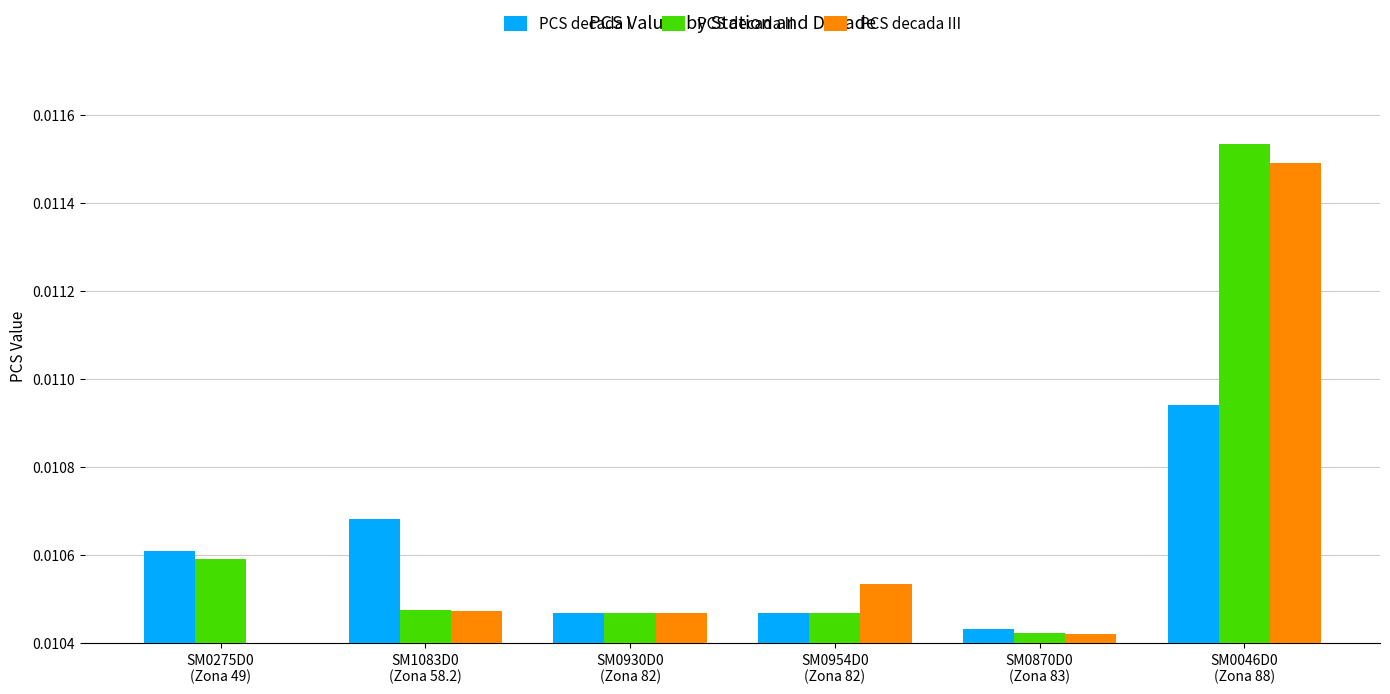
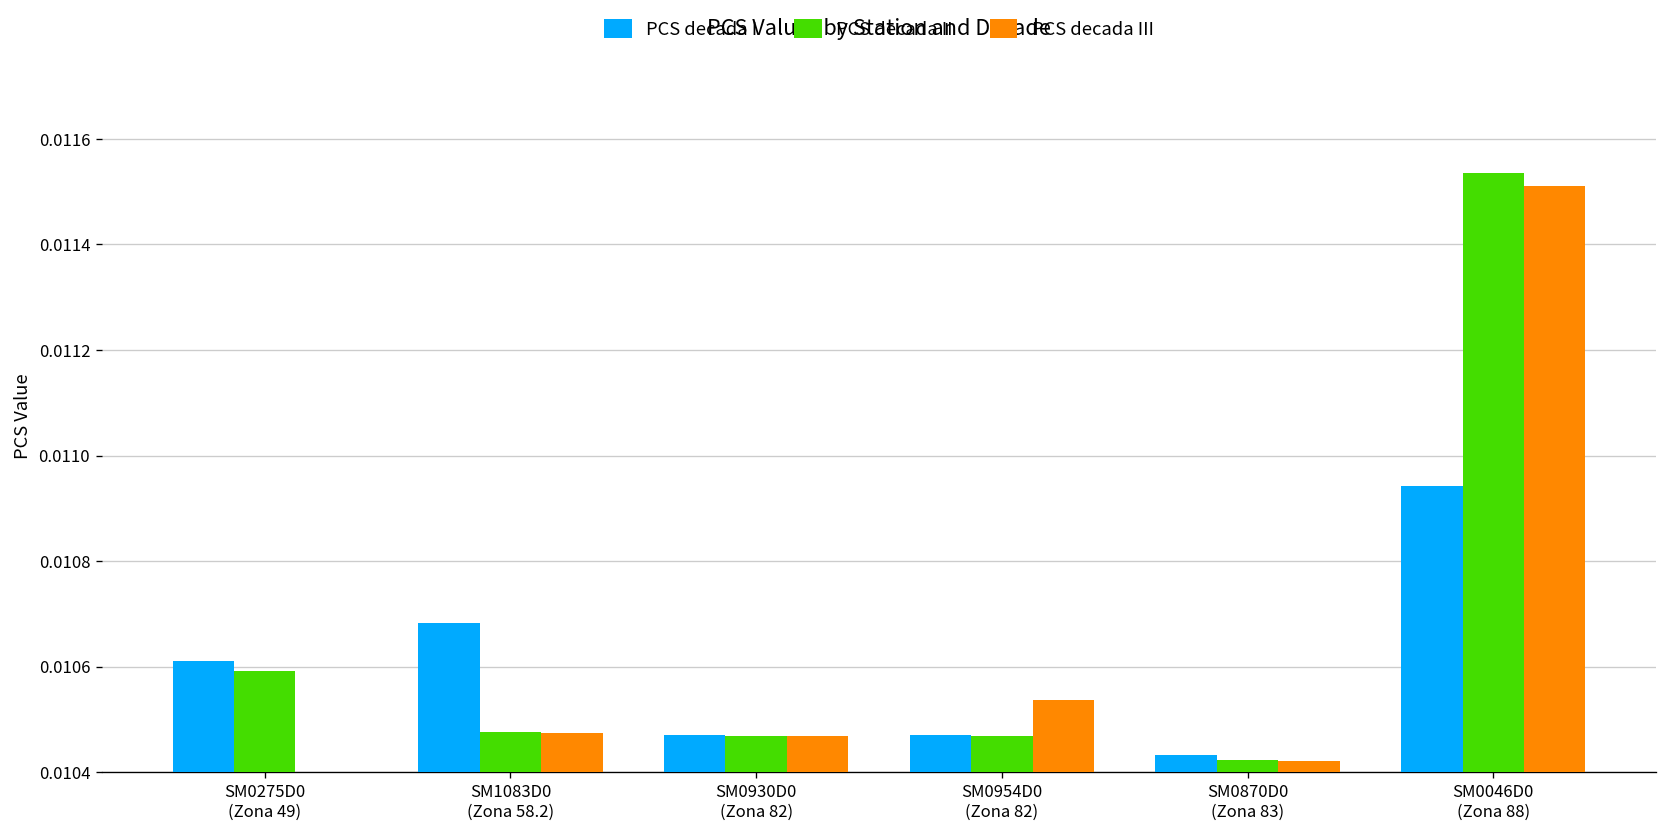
  {
    "PCS decada I": {
      "SM0275D0 (Zona 49)": 0.01061,
      "SM1083D0 (Zona 58.2)": 0.01068,
      "SM0930D0 (Zona 82)": 0.01047,
      "SM0954D0 (Zona 82)": 0.01047,
      "SM0870D0 (Zona 83)": 0.01043,
      "SM0046D0 (Zona 88)": 0.01094
    },
    "PCS decada II": {
      "SM0275D0 (Zona 49)": 0.01059,
      "SM1083D0 (Zona 58.2)": 0.01048,
      "SM0930D0 (Zona 82)": 0.01047,
      "SM0954D0 (Zona 82)": 0.01047,
      "SM0870D0 (Zona 83)": 0.01042,
      "SM0046D0 (Zona 88)": 0.01154
    },
    "PCS decada III": {
      "SM1083D0 (Zona 58.2)": 0.01047,
      "SM0930D0 (Zona 82)": 0.01047,
      "SM0954D0 (Zona 82)": 0.01054,
      "SM0870D0 (Zona 83)": 0.01042,
-     "SM0046D0 (Zona 88)": 0.01149
+     "SM0046D0 (Zona 88)": 0.01151
    }
  }
